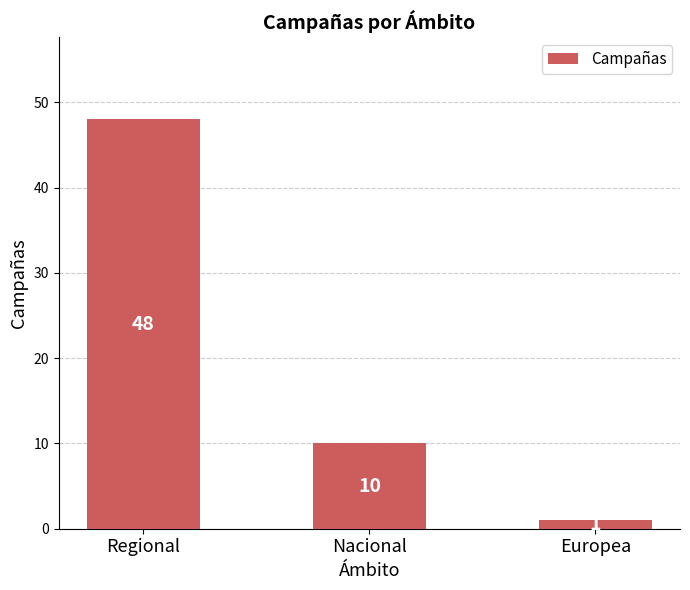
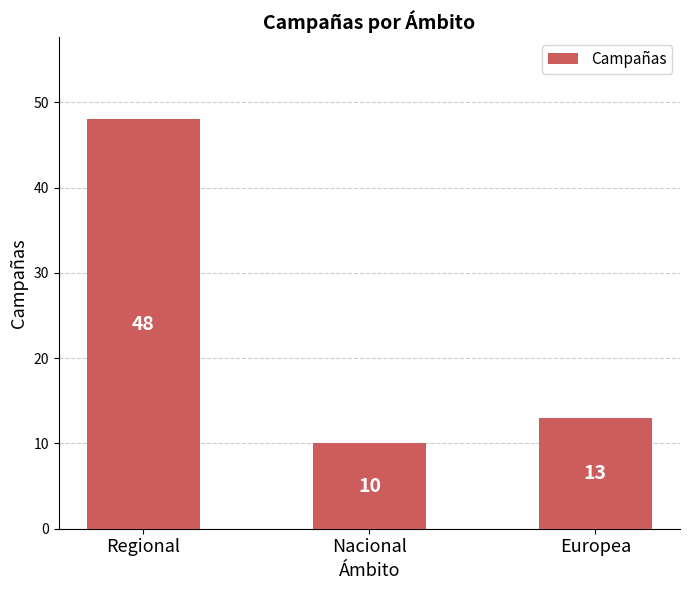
  {
-   "Europea": 1
+   "Europea": 13
  }
